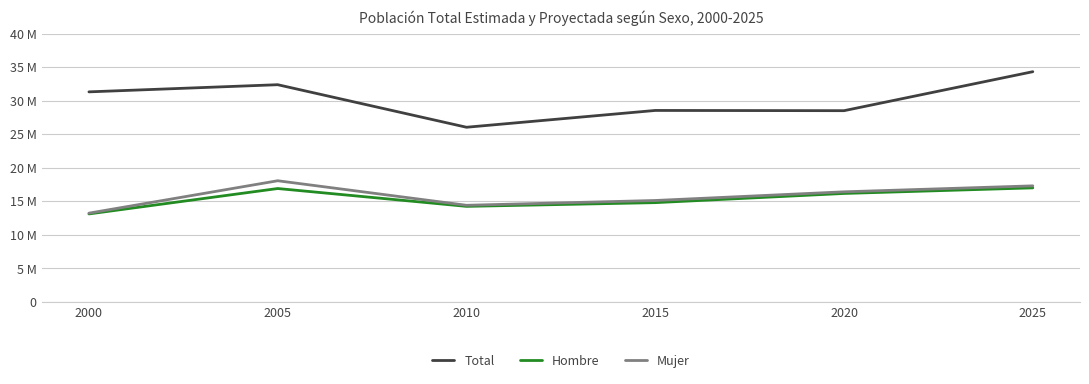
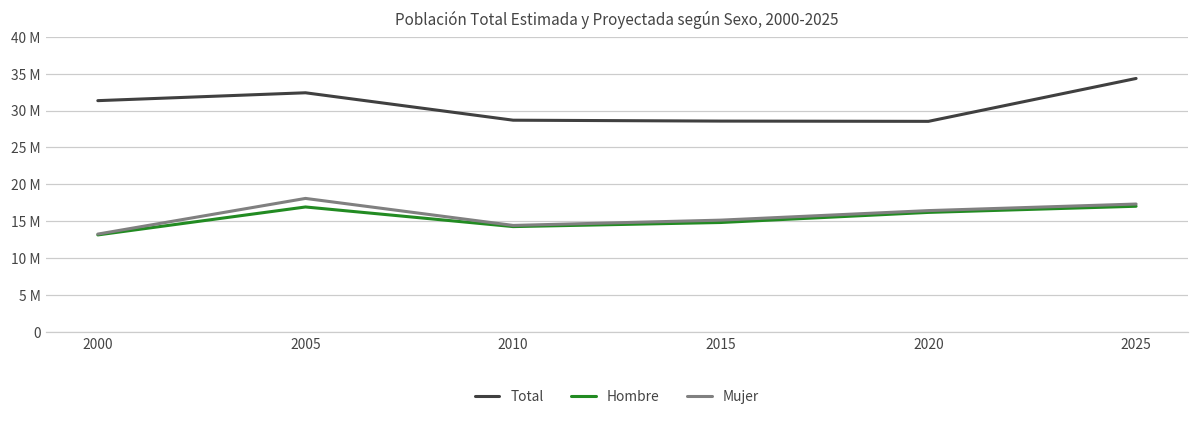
  {
    "Total": {
      "2000": 31000000,
      "2005": 32000000,
-     "2010": 26000000,
+     "2010": 29000000,
      "2015": 29000000,
      "2020": 29000000,
      "2025": 34000000
    },
    "Hombre": {
      "2005": 17000000
    },
    "Mujer": {
      "2005": 18000000
    }
  }
